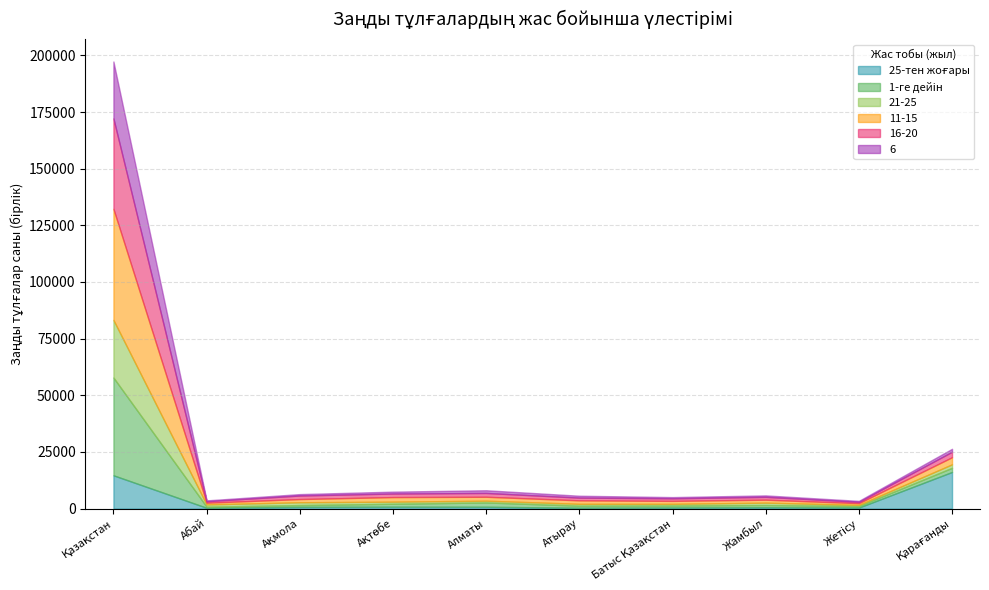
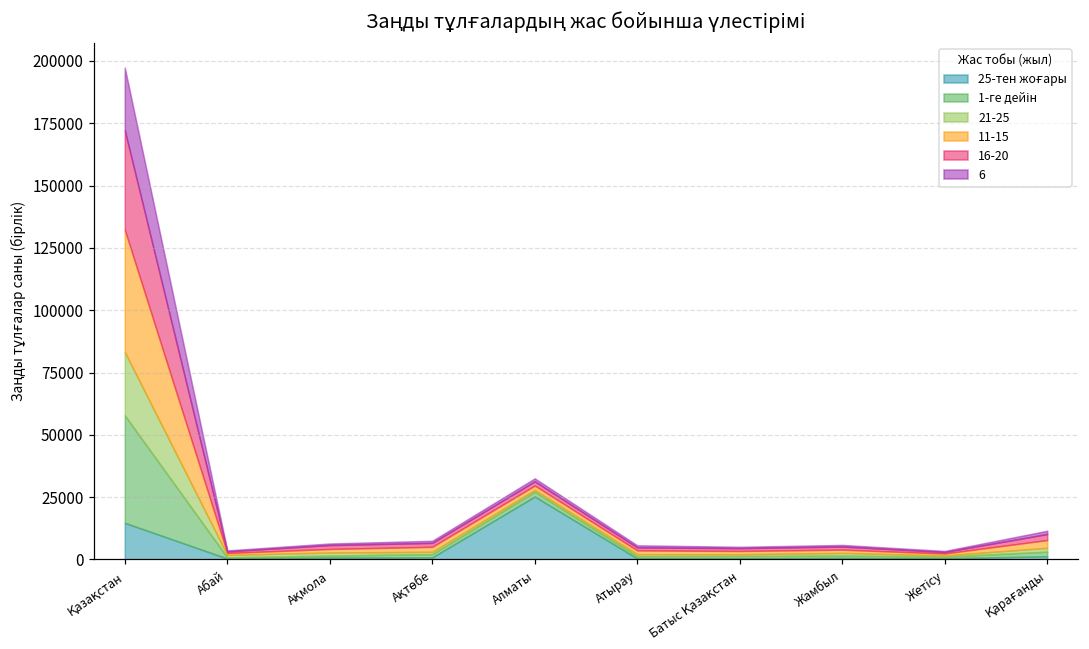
  {
    "25-тен жоғары": {
      "Қазақстан": 15000,
-     "Алматы": 1000,
-     "Қарағанды": 16000
+     "Алматы": 25000,
+     "Қарағанды": 1000
    },
    "11-15": {
      "Қазақстан": 49000,
      "Ақмола": 1000,
      "Ақтөбе": 2000,
      "Алматы": 2000,
      "Атырау": 2000,
      "Батыс Қазақстан": 1000,
      "Жамбыл": 1000,
      "Қарағанды": 3000
    },
    "16-20": {
      "Қазақстан": 40000,
      "Алматы": 2000,
      "Қарағанды": 2000
    },
    "6": {
      "Қазақстан": 25000,
      "Алматы": 1000,
      "Қарағанды": 1000
    }
  }
